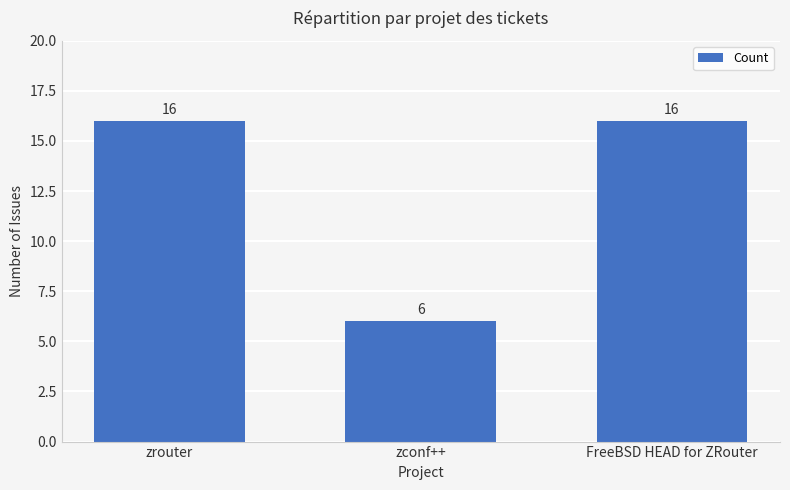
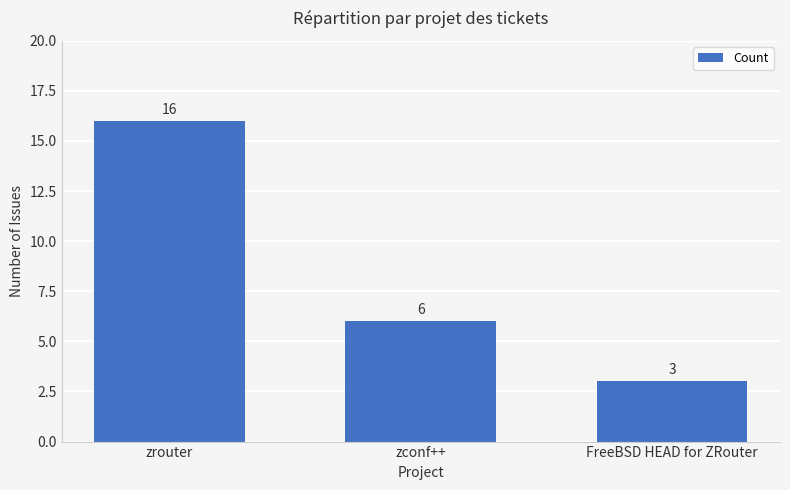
  {
    "zrouter": 16,
    "zconf++": 6,
-   "FreeBSD HEAD for ZRouter": 16
+   "FreeBSD HEAD for ZRouter": 3
  }
